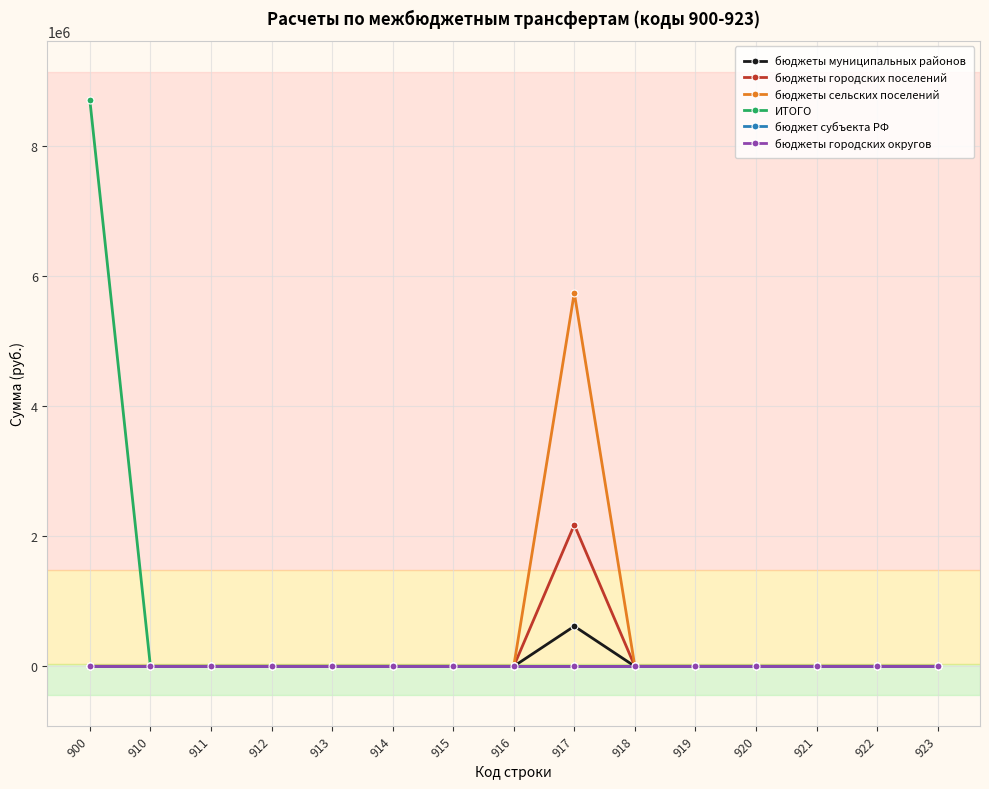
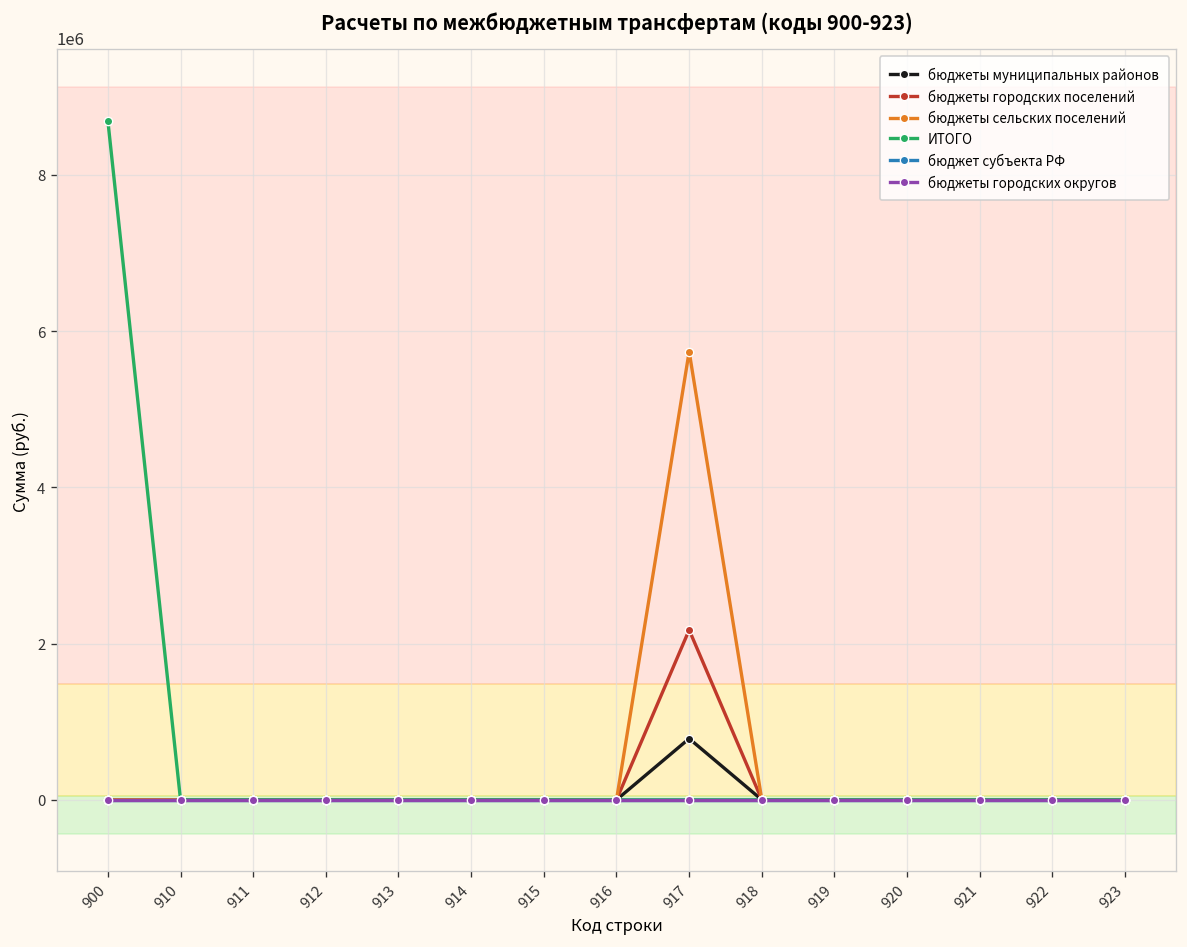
  {
    "бюджеты муниципальных районов": {
-     "917": 600000
+     "917": 800000
    },
    "бюджеты городских поселений": {
      "917": 2200000
    },
    "бюджеты сельских поселений": {
      "917": 5700000
    },
    "ИТОГО": {
      "900": 8700000
    }
  }
